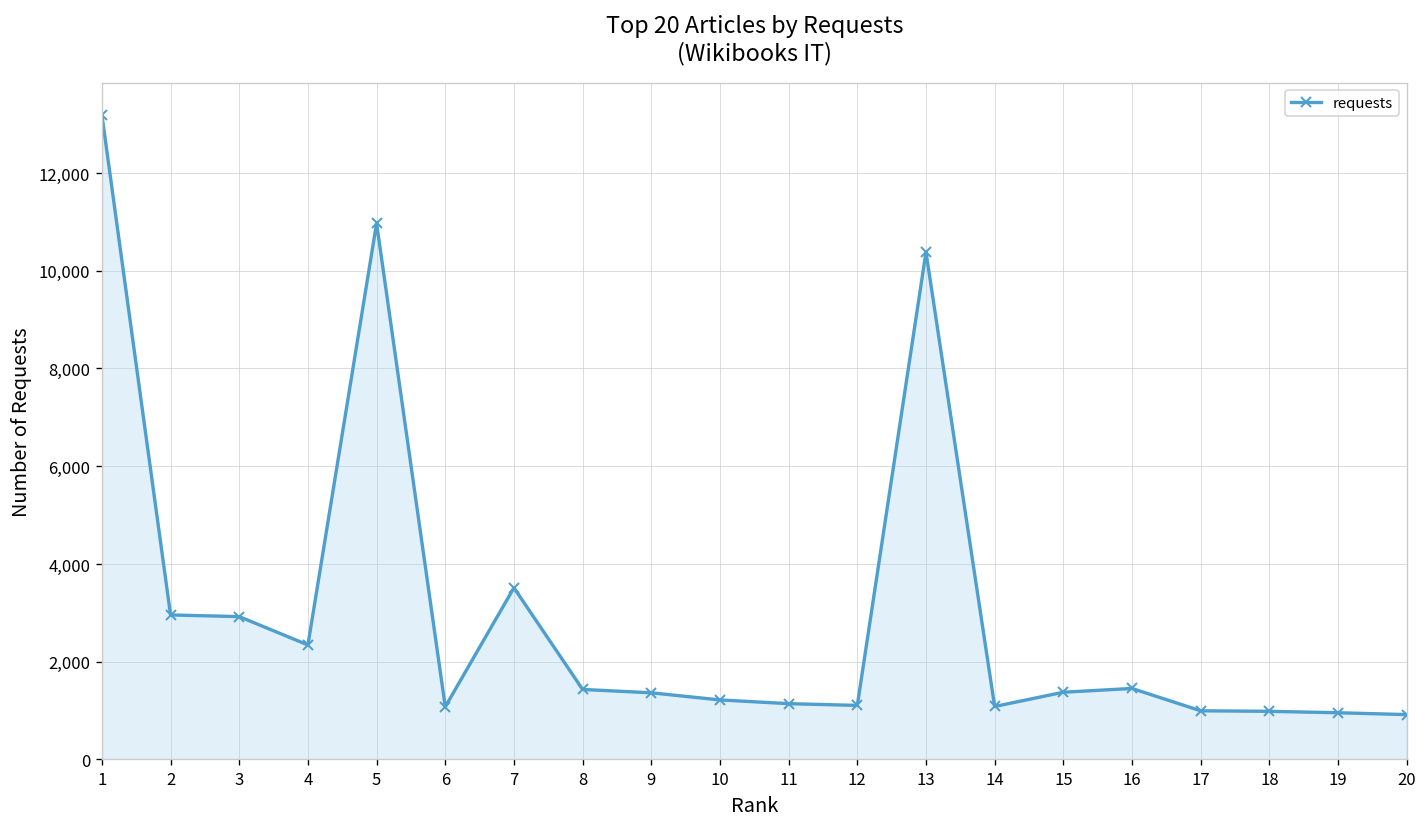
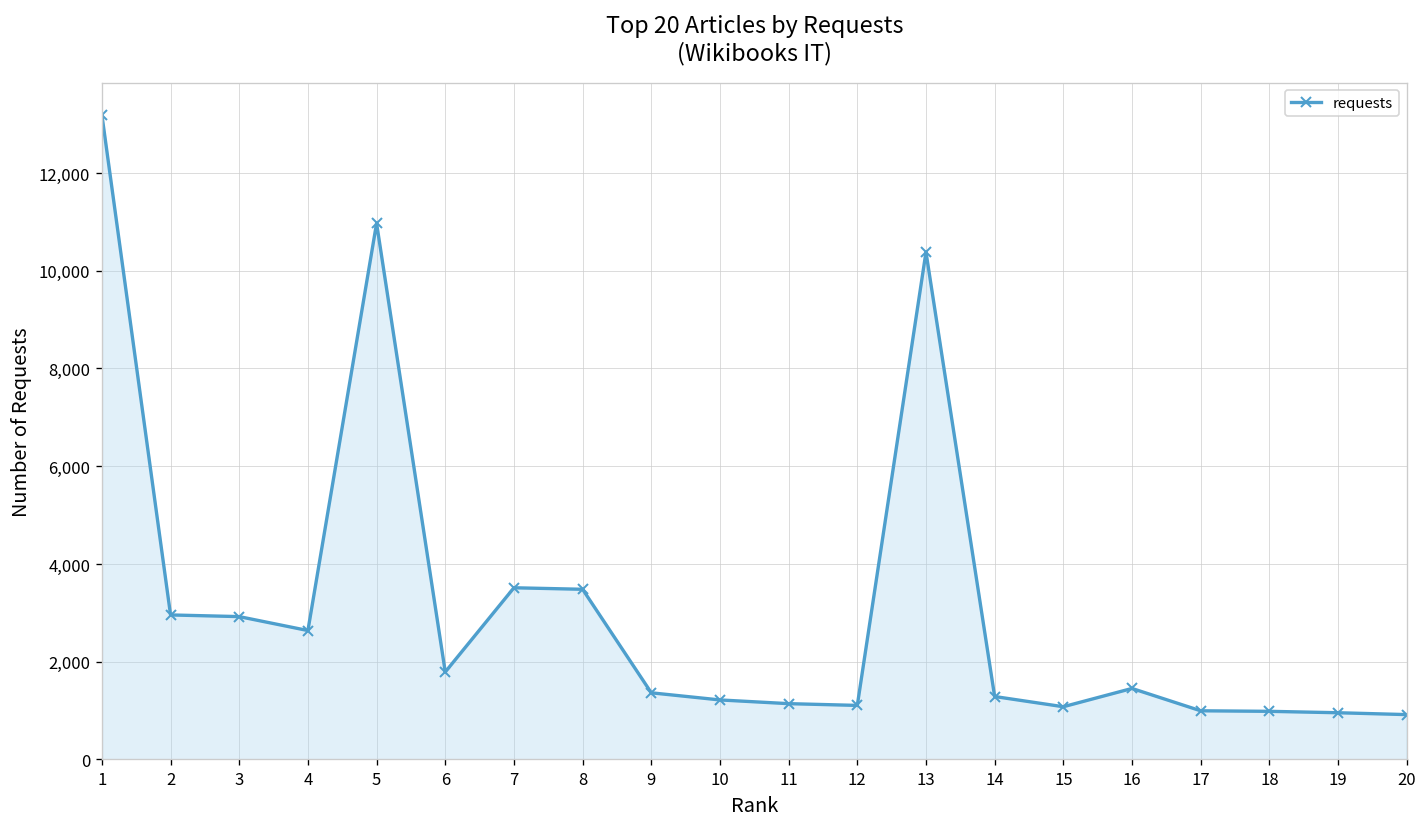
  {
    "1": "13,200",
    "2": "3,000",
    "3": "2,900",
-   "4": "2,300",
+   "4": "2,600",
    "5": "11,000",
-   "6": "1,100",
+   "6": "1,800",
    "7": "3,500",
-   "8": "1,400",
+   "8": "3,500",
    "9": "1,400",
    "10": "1,200",
    "11": "1,100",
    "12": "1,100",
    "13": "10,400",
-   "14": "1,100",
-   "15": "1,400",
+   "14": "1,300",
+   "15": "1,100",
    "16": "1,500",
    "17": "1,000",
    "18": "1,000",
    "19": "1,000",
    "20": "900"
  }
